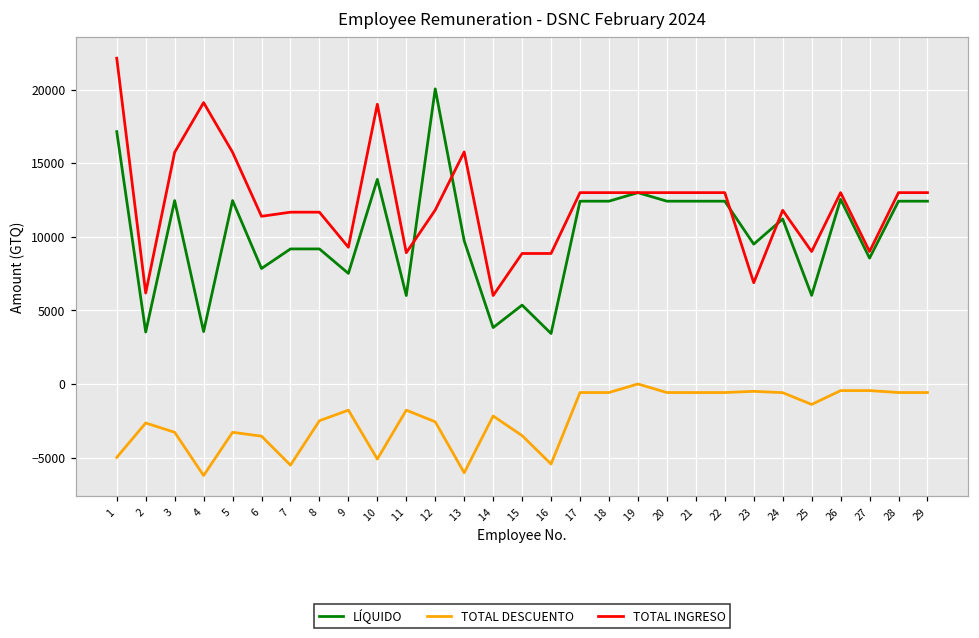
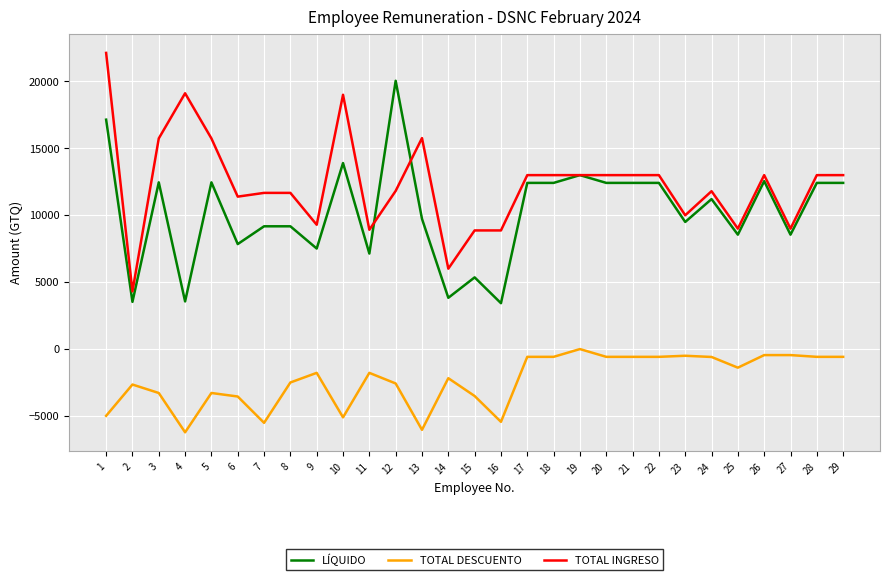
  {
    "LÍQUIDO": {
      "1": 17100,
      "2": 3500,
      "3": 12500,
      "4": 3600,
      "5": 12500,
      "6": 7800,
      "7": 9200,
      "8": 9200,
      "9": 7500,
      "10": 13900,
-     "11": 6000,
+     "11": 7100,
      "12": 20100,
      "13": 9700,
      "14": 3800,
      "15": 5400,
      "16": 3400,
      "17": 12400,
      "18": 12400,
      "20": 12400,
      "21": 12400,
      "22": 12400,
      "23": 9500,
      "24": 11200,
-     "25": 6000,
+     "25": 8600,
      "26": 12600,
      "27": 8600,
      "28": 12400,
      "29": 12400
    },
    "TOTAL DESCUENTO": {
      "1": -5000,
      "2": -2700,
      "3": -3300,
      "4": -6200,
      "5": -3300,
      "6": -3500,
      "7": -5500,
      "8": -2500,
      "9": -1800,
      "10": -5100,
      "11": -1800,
      "12": -2600,
      "13": -6000,
      "14": -2200,
      "15": -3500,
      "16": -5400,
      "17": -600,
      "18": -600,
      "19": 0,
      "20": -600,
      "21": -600,
      "22": -600,
      "23": -500,
      "24": -600,
      "25": -1400,
      "26": -500,
      "27": -500,
      "28": -600,
      "29": -600
    },
    "TOTAL INGRESO": {
      "1": 22100,
-     "2": 6200,
+     "2": 4300,
      "3": 15700,
      "4": 19100,
      "5": 15700,
      "6": 11400,
      "7": 11700,
      "8": 11700,
      "9": 9300,
      "10": 19000,
      "11": 8900,
      "12": 11800,
      "13": 15800,
      "14": 6000,
      "15": 8900,
      "16": 8900,
      "17": 13000,
      "18": 13000,
      "20": 13000,
      "21": 13000,
      "22": 13000,
-     "23": 6900,
+     "23": 10000,
      "24": 11800,
      "25": 9000,
      "26": 13000,
      "27": 9000,
      "28": 13000,
      "29": 13000
    }
  }
